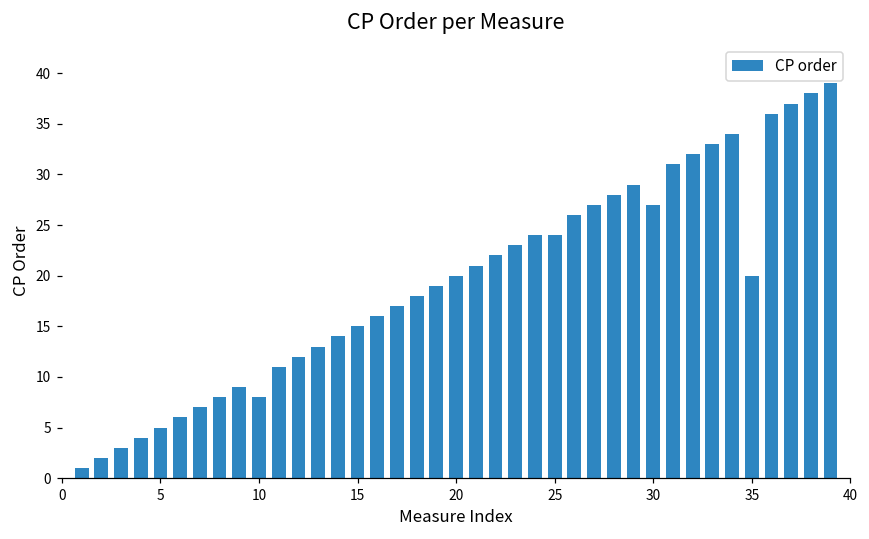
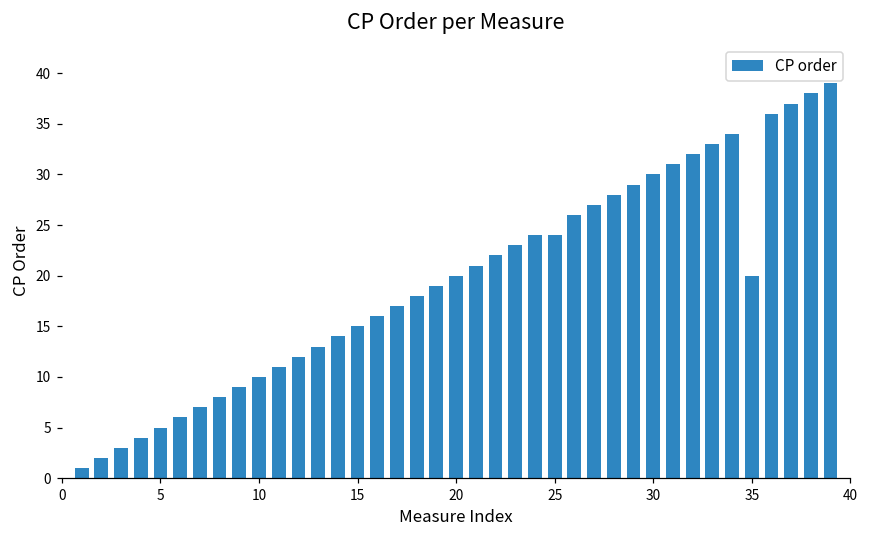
  {
    "5": 5,
-   "10": 8,
+   "10": 10,
    "15": 15,
    "20": 20,
    "25": 24,
-   "30": 27,
+   "30": 30,
    "35": 20
  }
